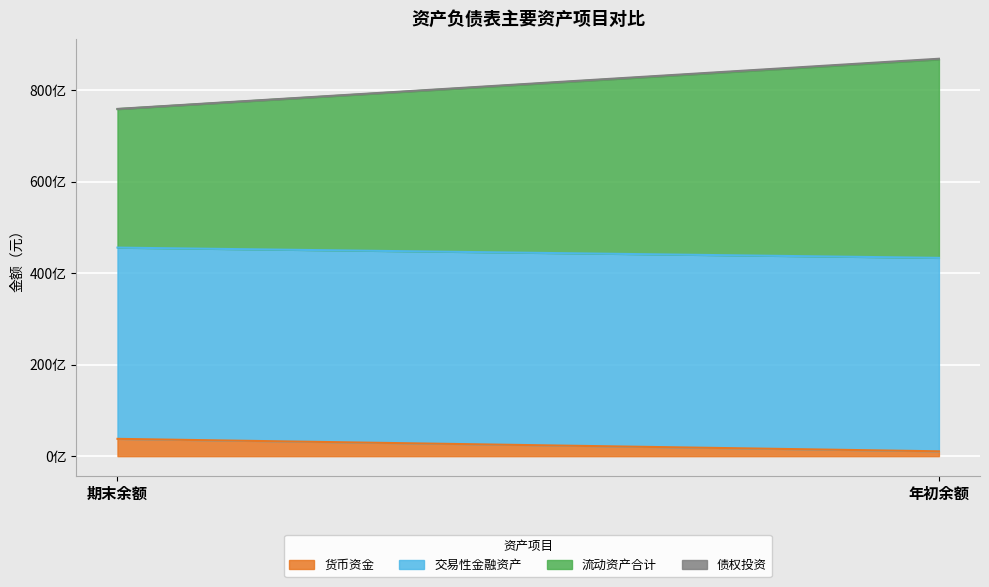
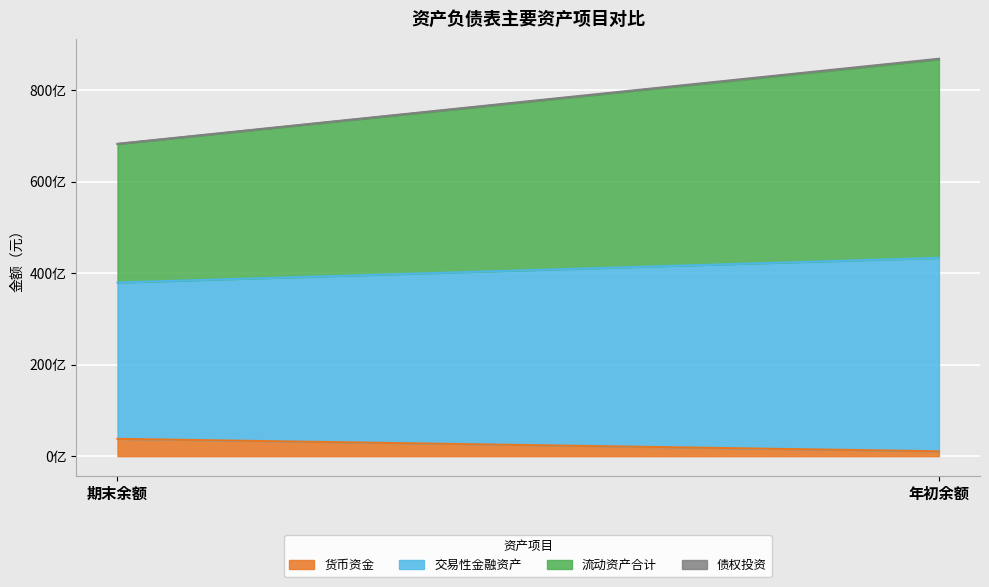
  {
    "货币资金": {
      "期末余额": "40亿",
      "年初余额": "10亿"
    },
    "交易性金融资产": {
-     "期末余额": "420亿",
+     "期末余额": "340亿",
      "年初余额": "420亿"
    },
    "债权投资": {
      "期末余额": "300亿",
      "年初余额": "430亿"
    }
  }
